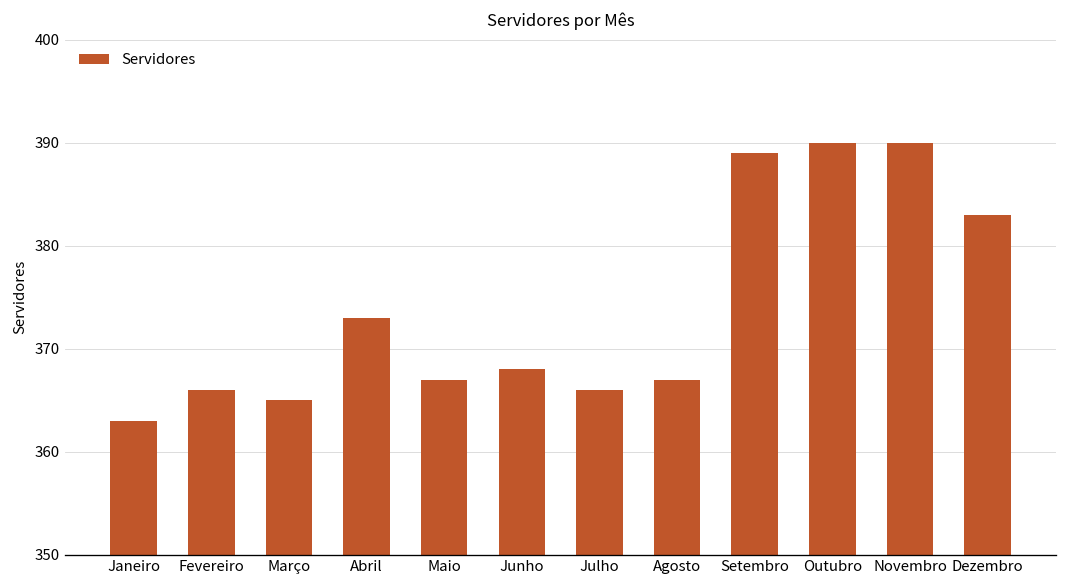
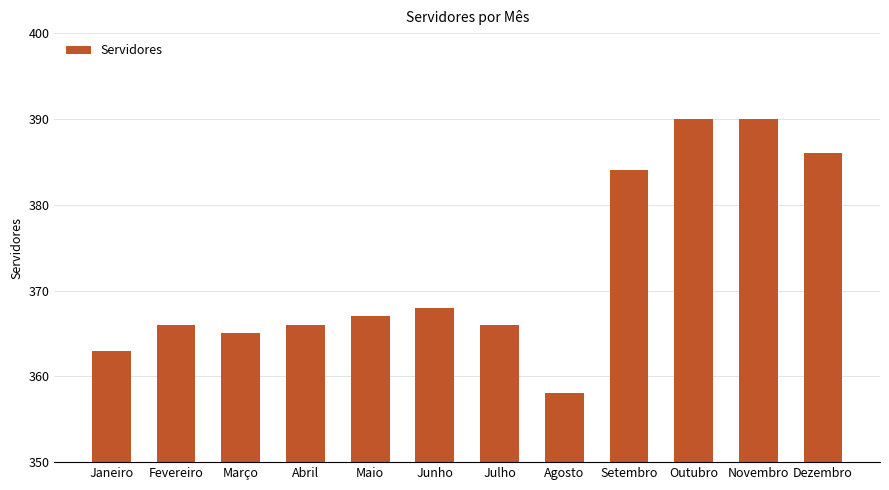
  {
    "Janeiro": 363,
    "Fevereiro": 366,
    "Março": 365,
-   "Abril": 373,
+   "Abril": 366,
    "Maio": 367,
    "Junho": 368,
    "Julho": 366,
-   "Agosto": 367,
-   "Setembro": 389,
+   "Agosto": 358,
+   "Setembro": 384,
    "Outubro": 390,
    "Novembro": 390,
-   "Dezembro": 383
+   "Dezembro": 386
  }
